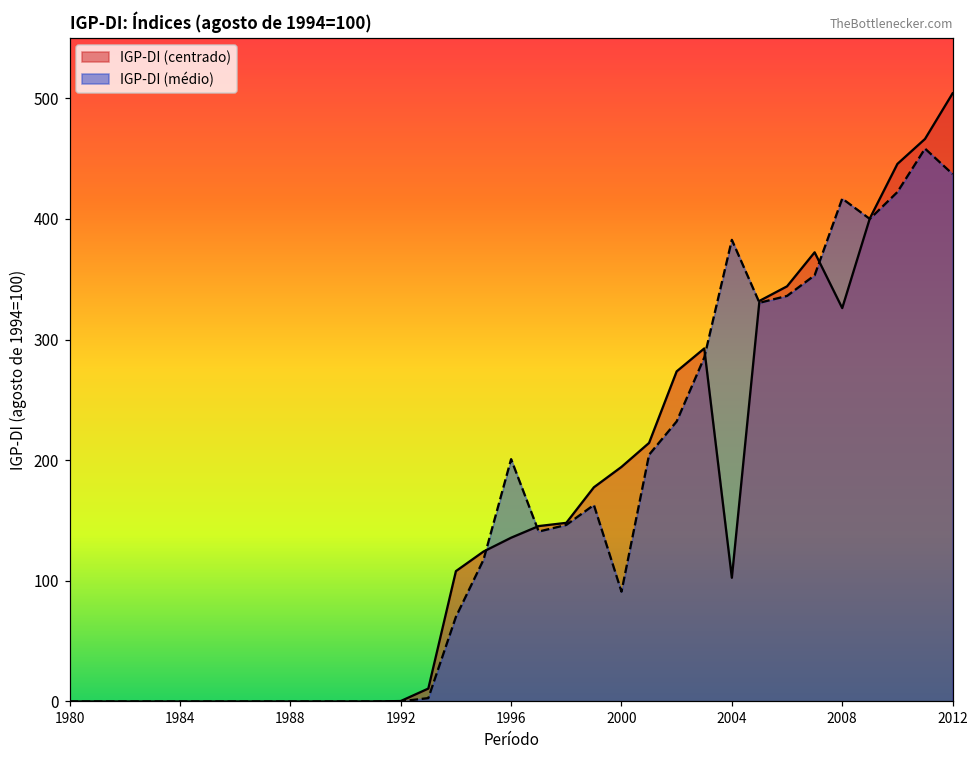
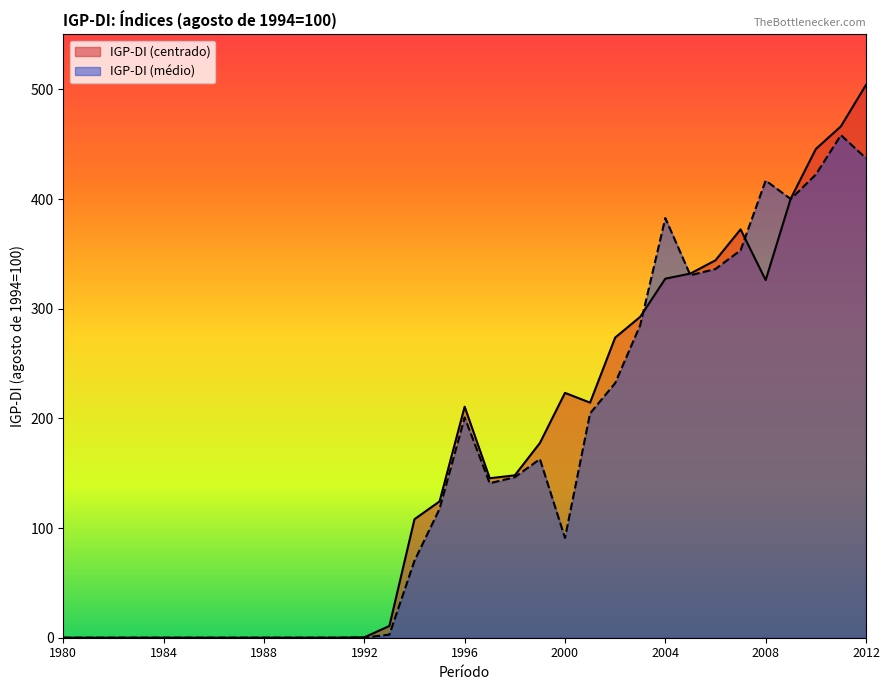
  {
    "IGP-DI (centrado)": {
-     "1996": 136,
-     "2000": 194,
-     "2004": 103,
+     "1996": 211,
+     "2000": 223,
+     "2004": 327,
      "2008": 326,
      "2012": 504
    },
    "IGP-DI (médio)": {
      "1996": 201,
      "2000": 91,
      "2004": 383,
      "2008": 417,
      "2012": 437
    }
  }
